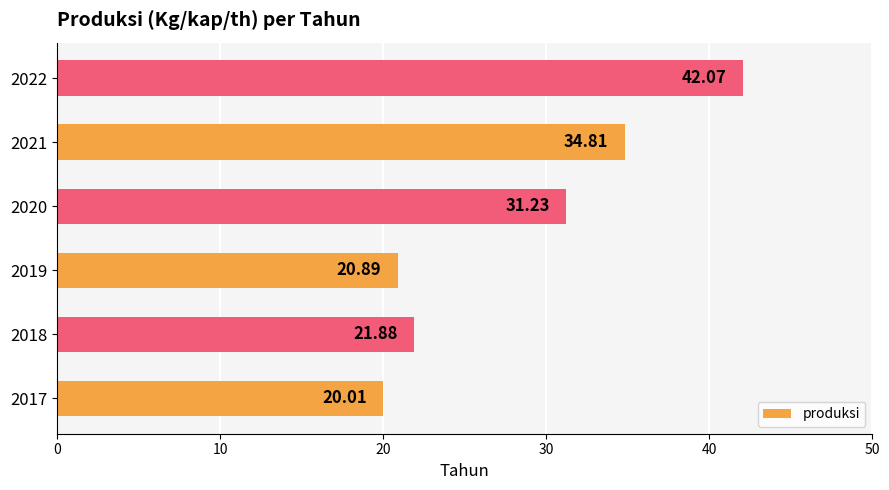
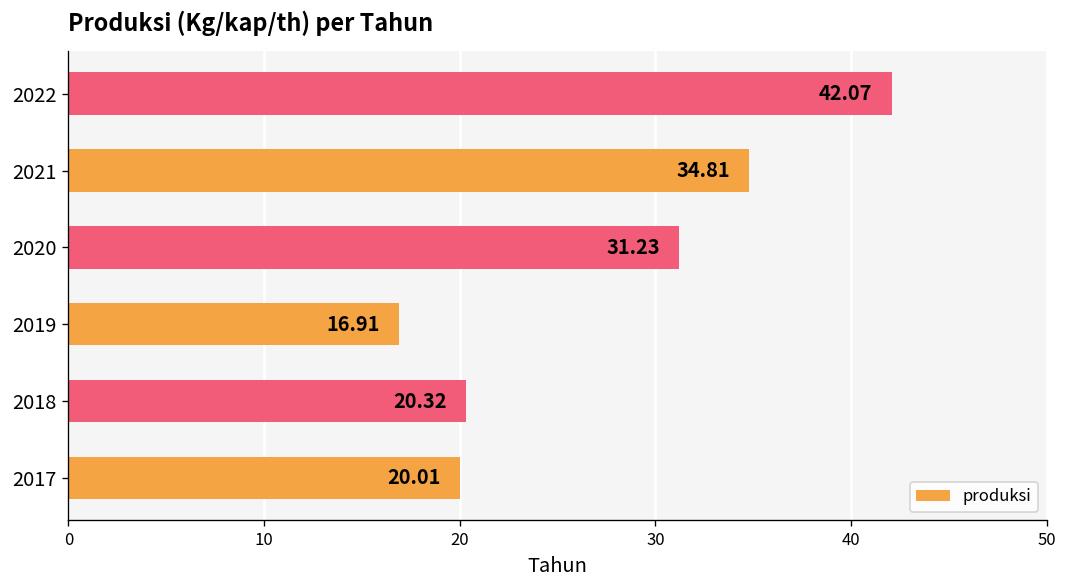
  {
    "2022": 42.07,
    "2021": 34.81,
    "2020": 31.23,
-   "2019": 20.89,
-   "2018": 21.88,
+   "2019": 16.91,
+   "2018": 20.32,
    "2017": 20.01
  }
